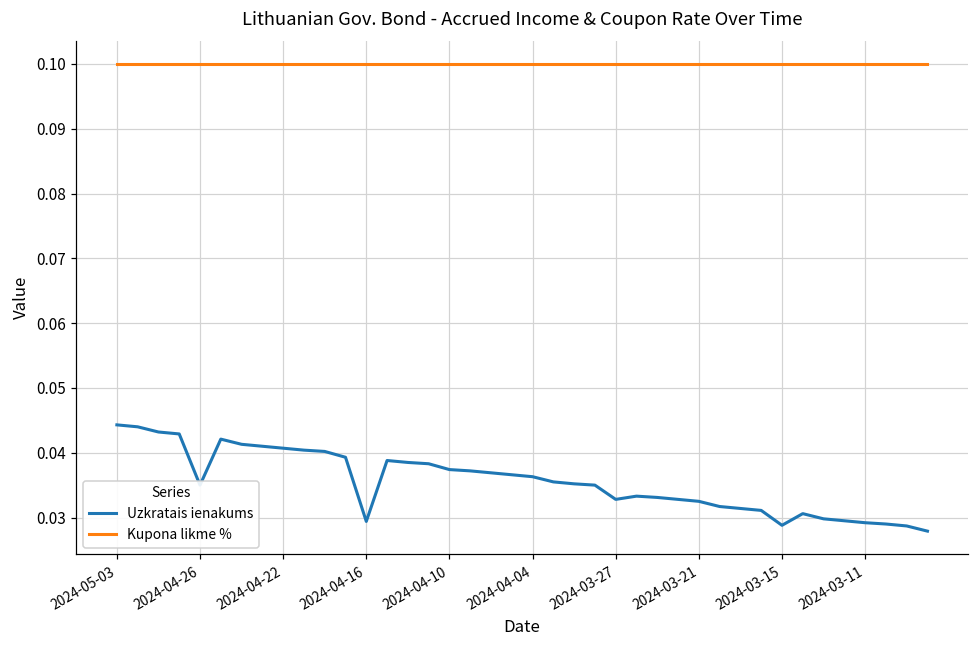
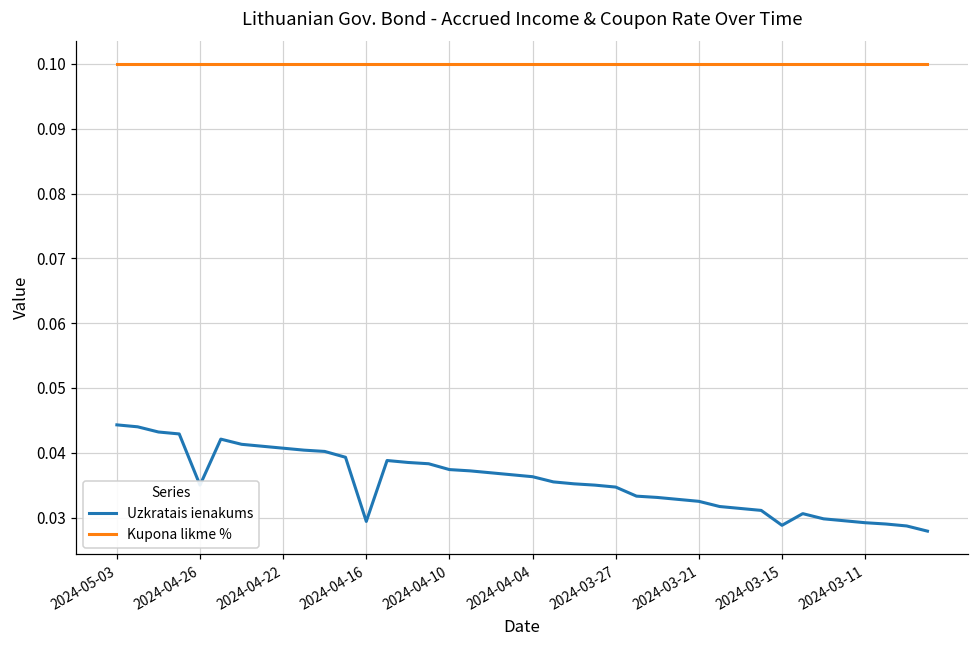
  {
    "Uzkratais ienakums": {
      "2024-05-03": 0.044,
      "2024-04-22": 0.041,
      "2024-04-16": 0.029,
      "2024-04-10": 0.037,
      "2024-04-04": 0.036,
-     "2024-03-27": 0.033,
+     "2024-03-27": 0.035,
      "2024-03-21": 0.033,
      "2024-03-15": 0.029,
      "2024-03-11": 0.029
    },
    "Kupona likme %": {
      "2024-05-03": 0.100,
      "2024-04-26": 0.100,
      "2024-04-22": 0.100,
      "2024-04-16": 0.100,
      "2024-04-10": 0.100,
      "2024-04-04": 0.100,
      "2024-03-27": 0.100,
      "2024-03-21": 0.100,
      "2024-03-15": 0.100,
      "2024-03-11": 0.100
    }
  }
